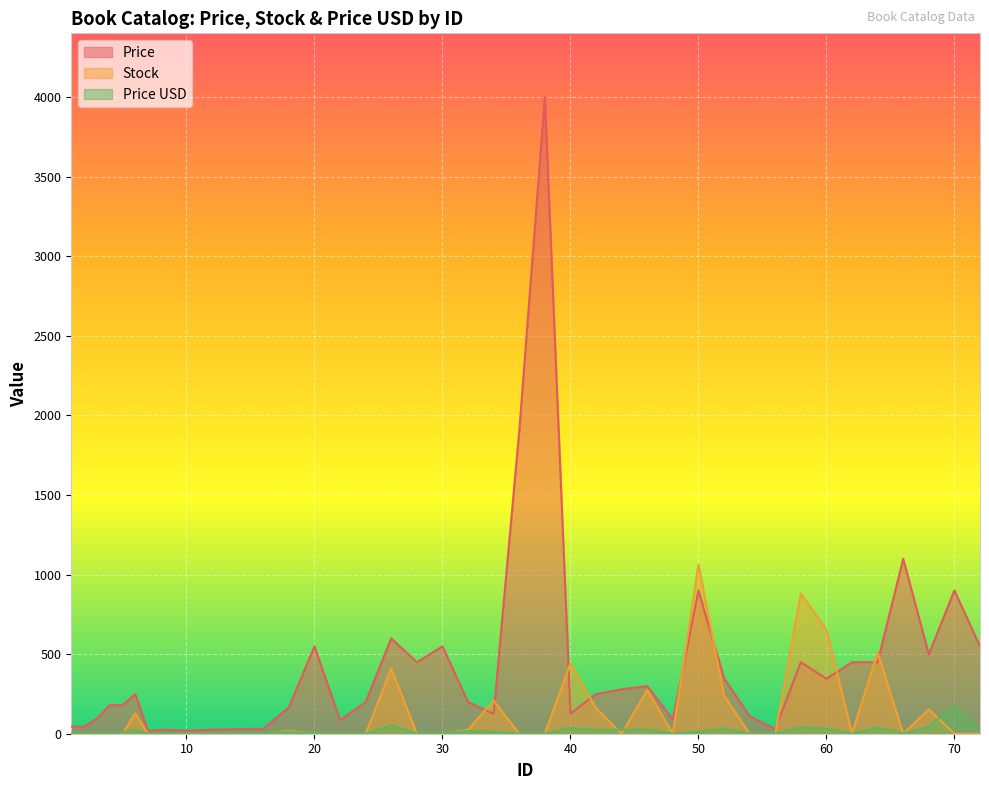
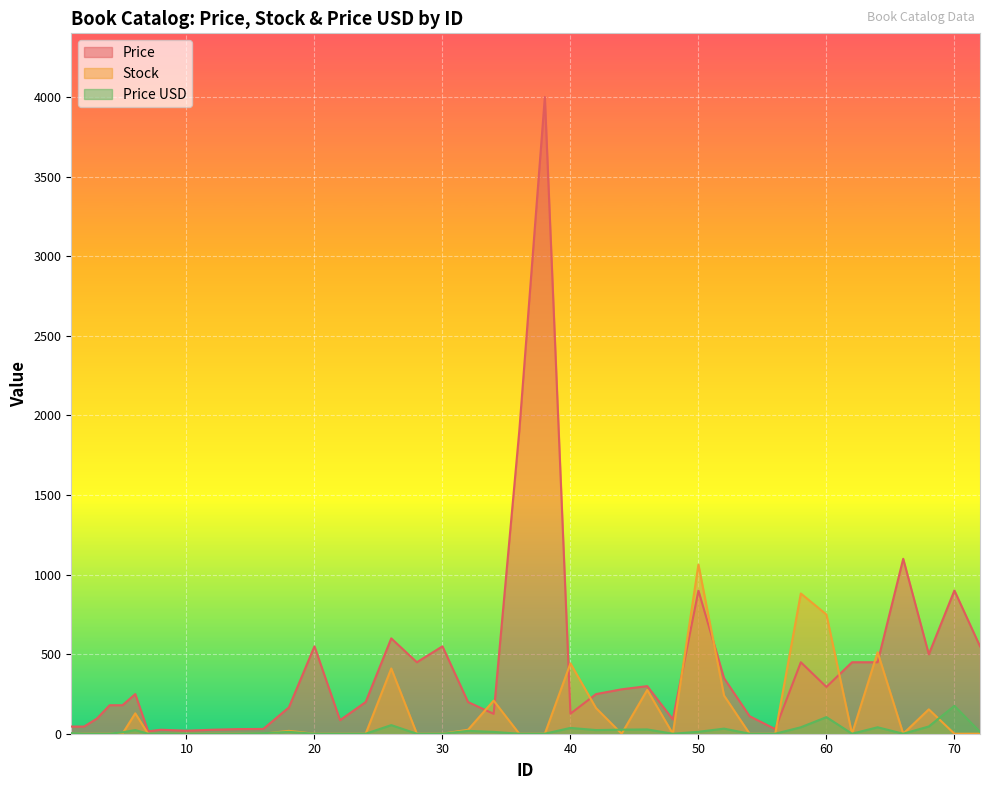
  {
    "Price": {
      "10": 20,
      "20": 550,
      "30": 550,
      "40": 130,
      "50": 900,
-     "60": 350,
+     "60": 290,
      "70": 900
    },
    "Stock": {
      "40": 440,
      "50": 1060,
-     "60": 650,
+     "60": 750,
      "70": 0
    },
    "Price USD": {
      "40": 40,
      "50": 10,
-     "60": 30,
+     "60": 100,
      "70": 180
    }
  }
